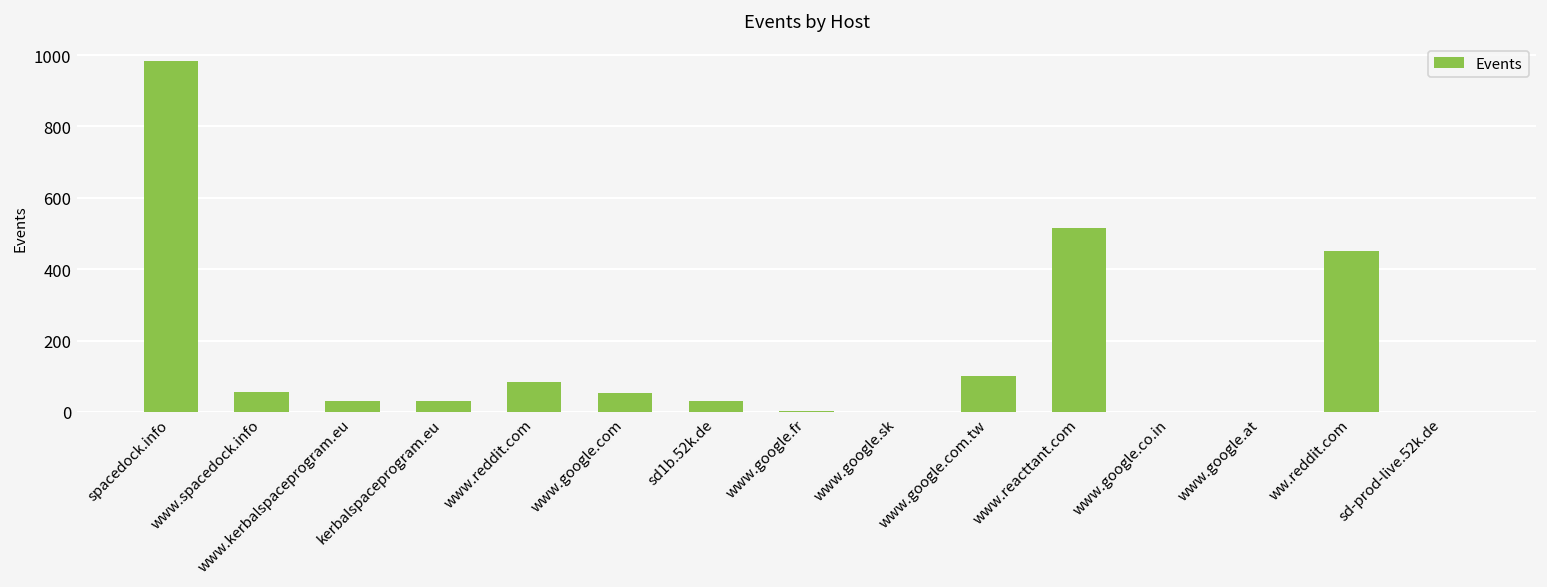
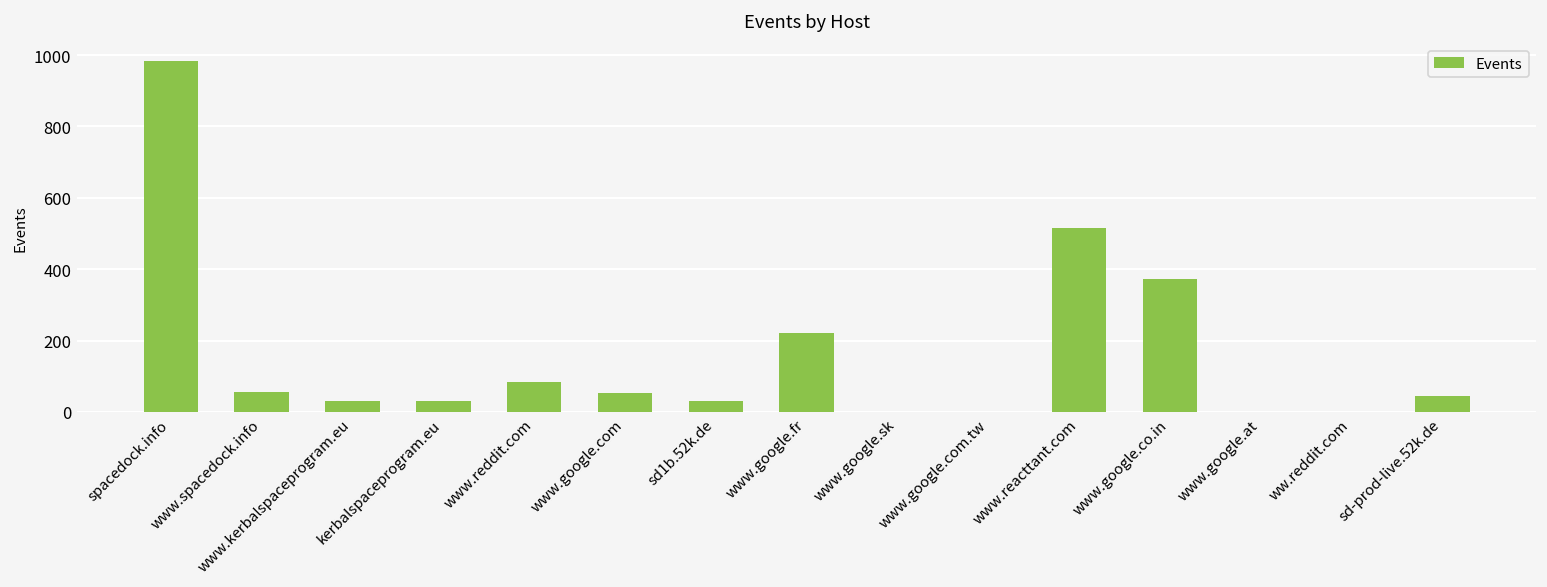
  {
    "spacedock.info": 980,
    "www.spacedock.info": 60,
    "www.kerbalspaceprogram.eu": 30,
    "kerbalspaceprogram.eu": 30,
    "www.reddit.com": 80,
    "www.google.com": 50,
    "sd1b.52k.de": 30,
-   "www.google.fr": 0,
-   "www.google.com.tw": 100,
+   "www.google.fr": 220,
+   "www.google.com.tw": 0,
    "www.reacttant.com": 520,
-   "www.google.co.in": 0,
-   "ww.reddit.com": 450,
-   "sd-prod-live.52k.de": 0
+   "www.google.co.in": 370,
+   "ww.reddit.com": 0,
+   "sd-prod-live.52k.de": 50
  }
